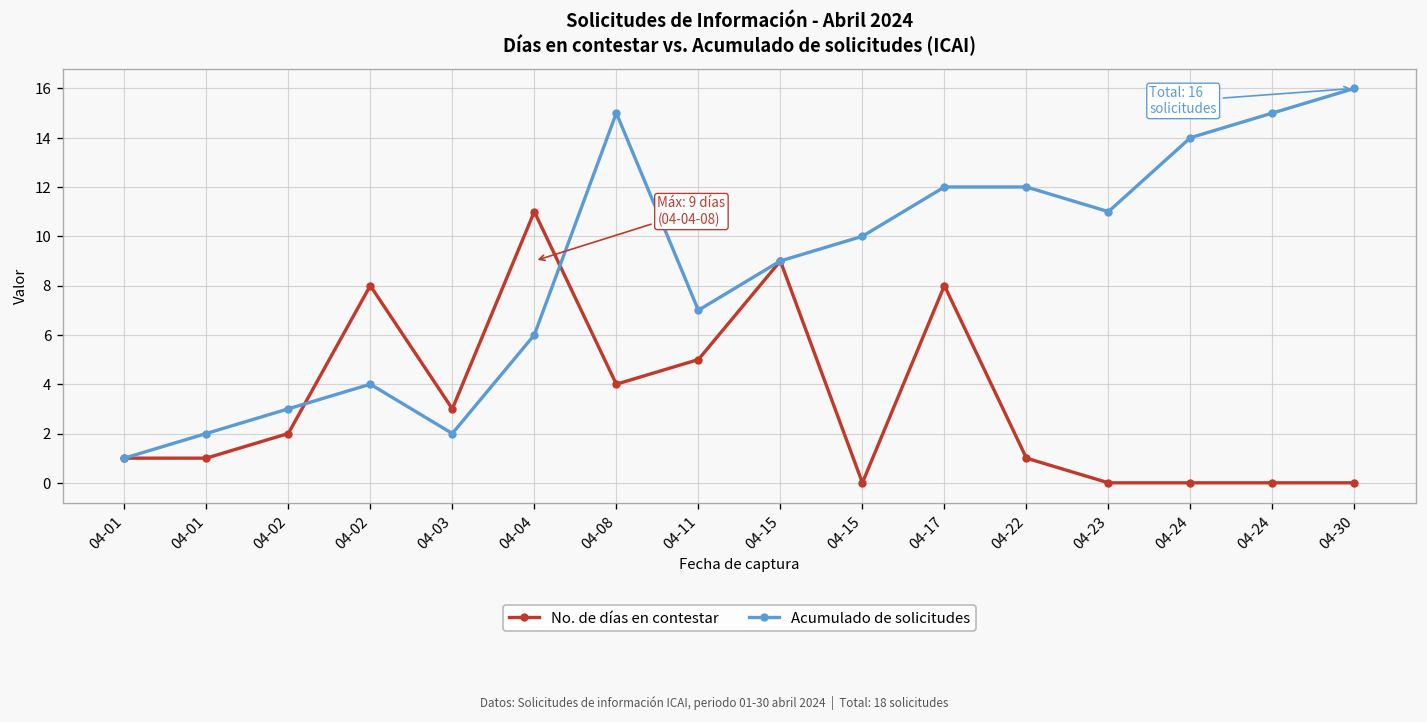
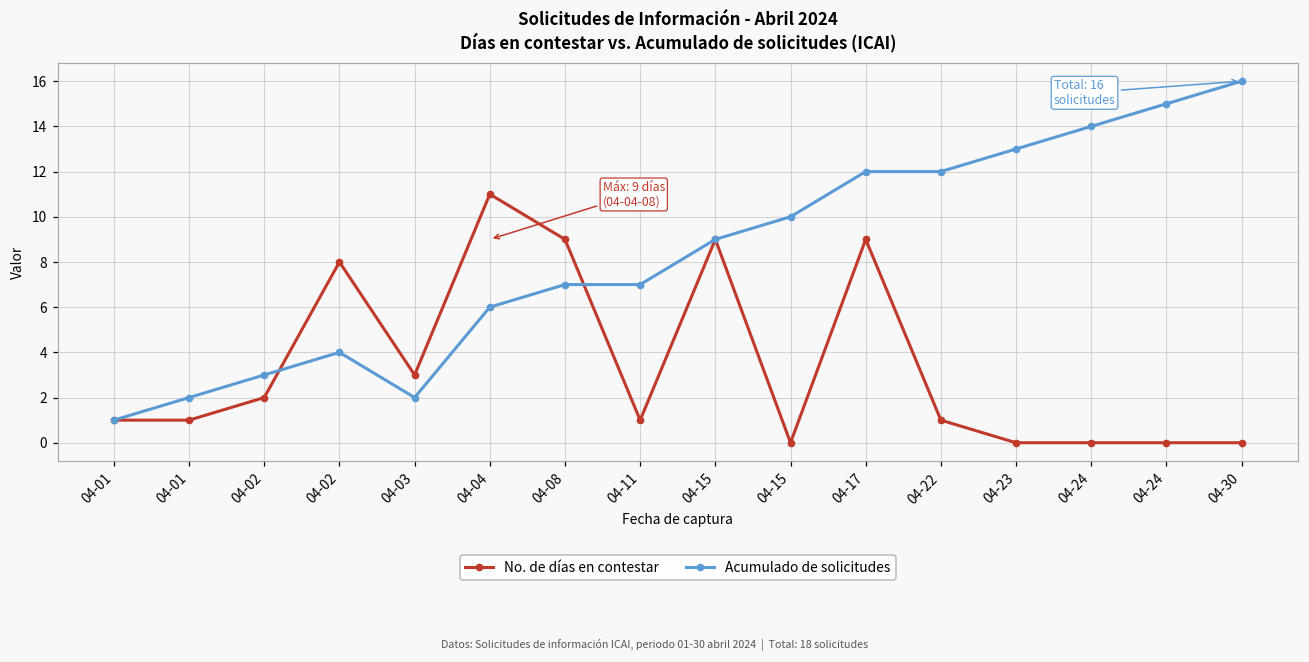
  {
    "No. de días en contestar": {
      "04-03": 3,
      "04-04": 11,
-     "04-08": 4,
-     "04-11": 5,
-     "04-17": 8,
+     "04-08": 9,
+     "04-11": 1,
+     "04-17": 9,
      "04-22": 1,
      "04-23": 0,
      "04-30": 0
    },
    "Acumulado de solicitudes": {
      "04-03": 2,
      "04-04": 6,
-     "04-08": 15,
+     "04-08": 7,
      "04-11": 7,
      "04-17": 12,
      "04-22": 12,
-     "04-23": 11,
+     "04-23": 13,
      "04-30": 16
    }
  }
